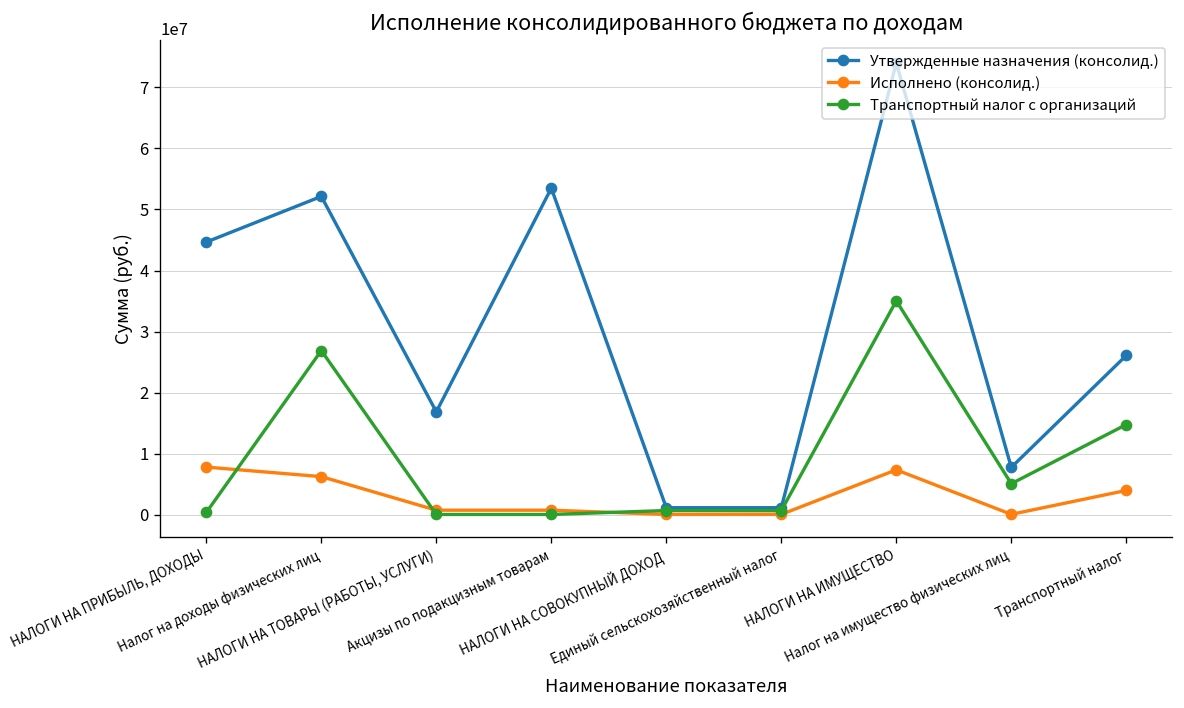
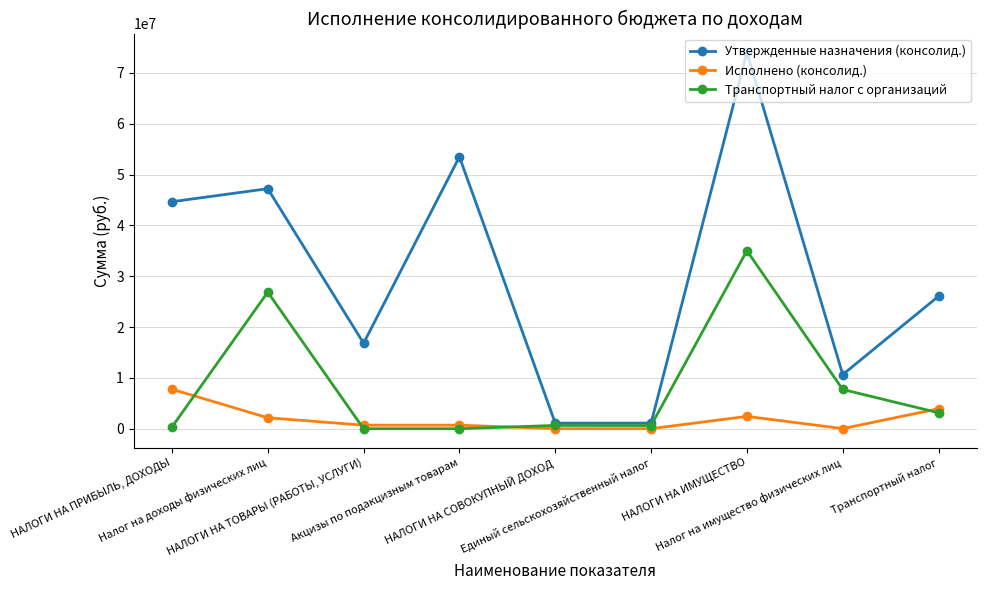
  {
    "Утвержденные назначения (консолид.)": {
      "НАЛОГИ НА ПРИБЫЛЬ, ДОХОДЫ": 45000000,
-     "Налог на доходы физических лиц": 52000000,
+     "Налог на доходы физических лиц": 47000000,
      "НАЛОГИ НА ТОВАРЫ (РАБОТЫ, УСЛУГИ)": 17000000,
      "Акцизы по подакцизным товарам": 53000000,
-     "Налог на имущество физических лиц": 8000000,
+     "Налог на имущество физических лиц": 11000000,
      "Транспортный налог": 26000000
    },
    "Исполнено (консолид.)": {
      "НАЛОГИ НА ПРИБЫЛЬ, ДОХОДЫ": 8000000,
-     "Налог на доходы физических лиц": 6000000,
+     "Налог на доходы физических лиц": 2000000,
      "НАЛОГИ НА ТОВАРЫ (РАБОТЫ, УСЛУГИ)": 1000000,
      "Акцизы по подакцизным товарам": 1000000,
      "НАЛОГИ НА СОВОКУПНЫЙ ДОХОД": 0,
      "Единый сельскохозяйственный налог": 0,
-     "НАЛОГИ НА ИМУЩЕСТВО": 7000000,
+     "НАЛОГИ НА ИМУЩЕСТВО": 2000000,
      "Налог на имущество физических лиц": 0,
      "Транспортный налог": 4000000
    },
    "Транспортный налог с организаций": {
      "НАЛОГИ НА ПРИБЫЛЬ, ДОХОДЫ": 0,
      "Налог на доходы физических лиц": 27000000,
      "НАЛОГИ НА ТОВАРЫ (РАБОТЫ, УСЛУГИ)": 0,
      "Акцизы по подакцизным товарам": 0,
      "НАЛОГИ НА ИМУЩЕСТВО": 35000000,
-     "Налог на имущество физических лиц": 5000000,
-     "Транспортный налог": 15000000
+     "Налог на имущество физических лиц": 8000000,
+     "Транспортный налог": 3000000
    }
  }
